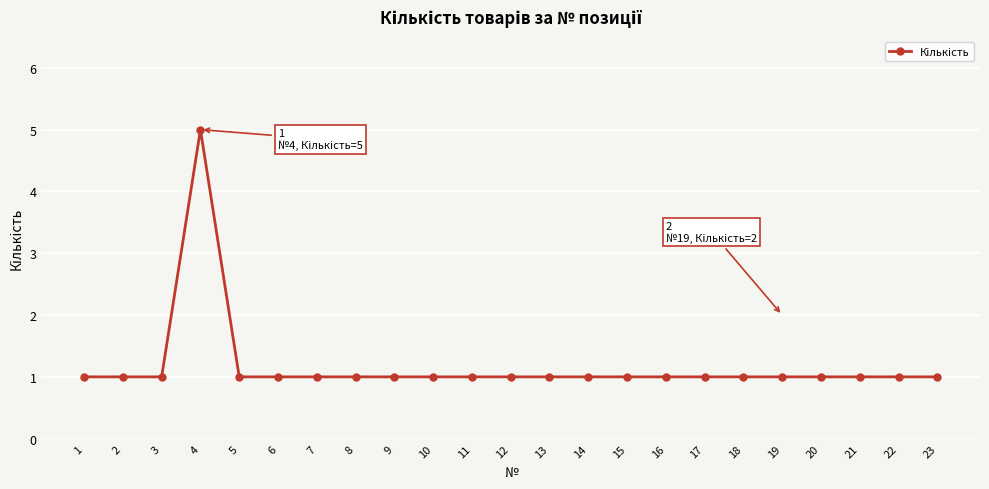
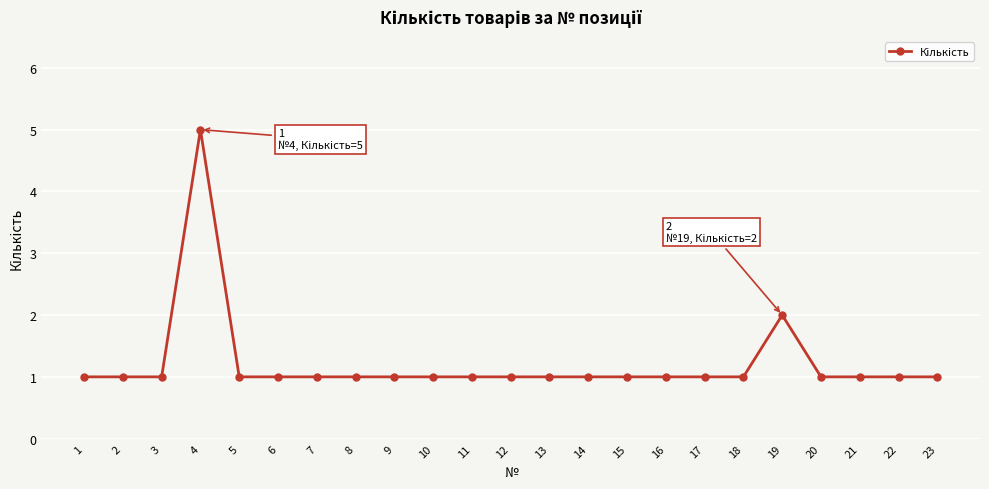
  {
    "1": 1,
    "2": 1,
    "3": 1,
    "5": 1,
    "6": 1,
    "7": 1,
    "8": 1,
    "9": 1,
    "10": 1,
    "11": 1,
    "12": 1,
    "13": 1,
    "14": 1,
    "15": 1,
    "16": 1,
    "17": 1,
    "18": 1,
-   "19": 1,
+   "19": 2,
    "20": 1,
    "21": 1,
    "22": 1,
    "23": 1
  }
